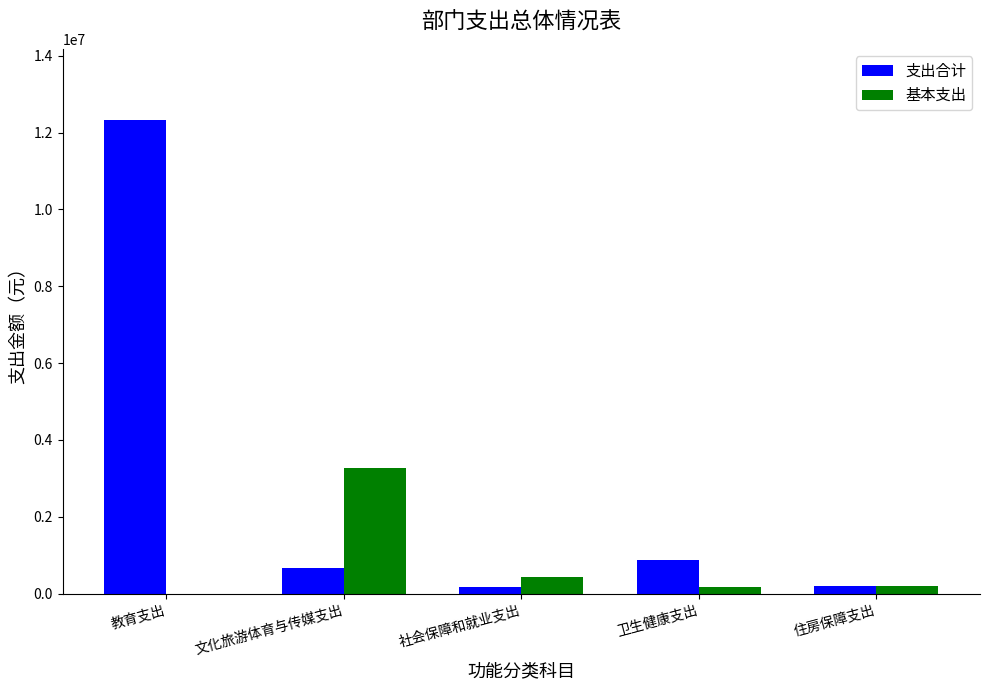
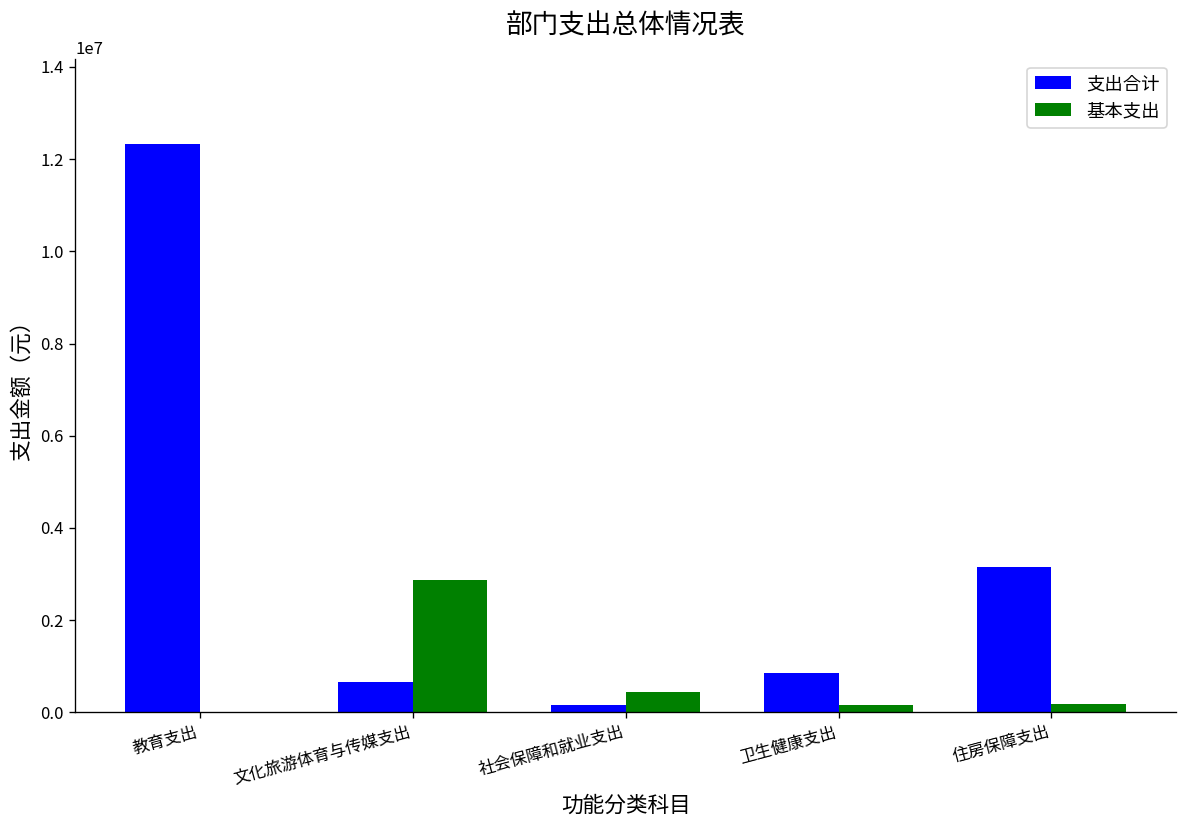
  {
    "支出合计": {
      "教育支出": 12300000,
      "文化旅游体育与传媒支出": 700000,
      "社会保障和就业支出": 200000,
      "卫生健康支出": 900000,
-     "住房保障支出": 200000
+     "住房保障支出": 3200000
    },
    "基本支出": {
      "教育支出": 0,
-     "文化旅游体育与传媒支出": 3300000,
+     "文化旅游体育与传媒支出": 2900000,
      "社会保障和就业支出": 400000,
      "卫生健康支出": 200000,
      "住房保障支出": 200000
    }
  }
